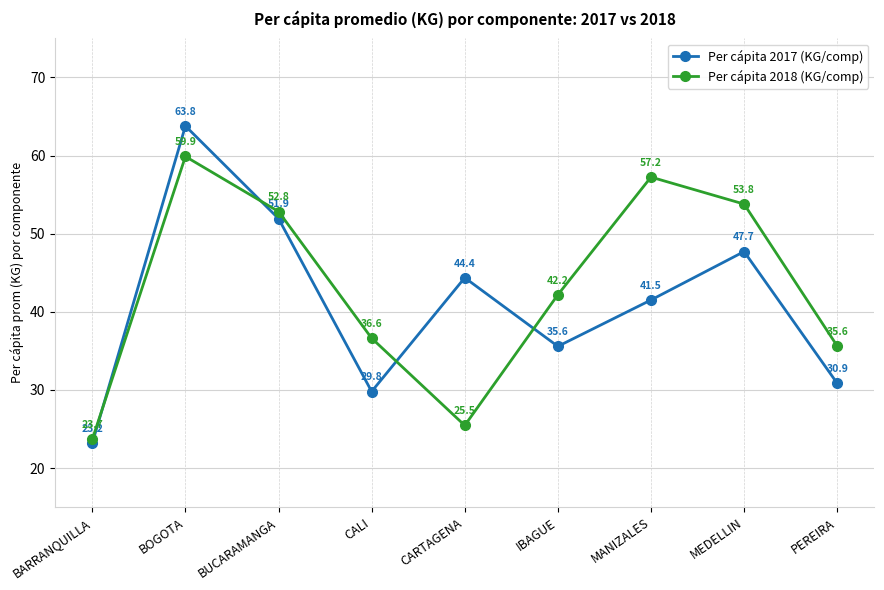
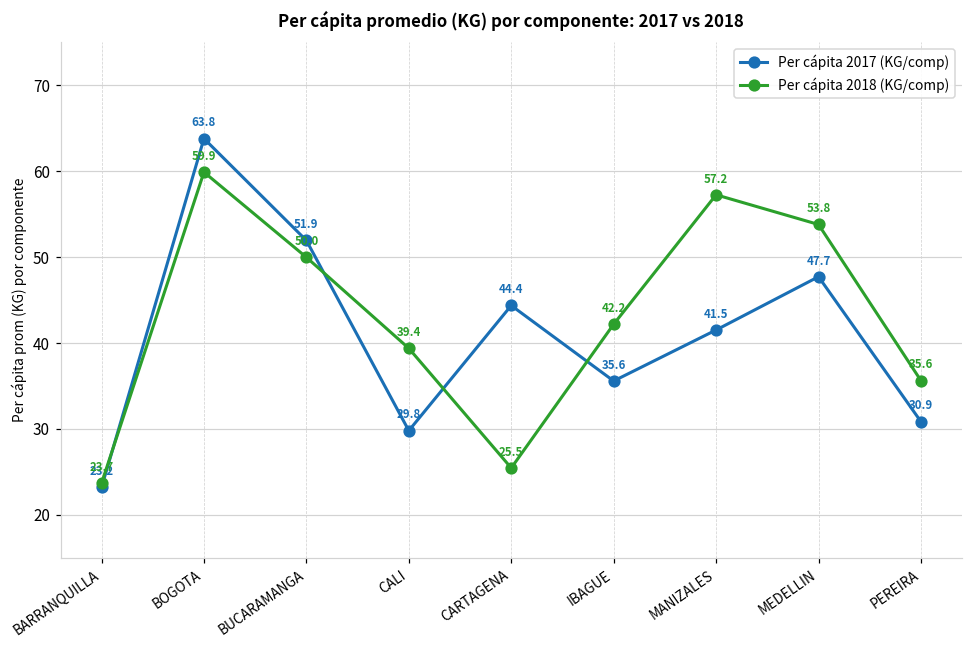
  {
    "Per cápita 2017 (KG/comp)": {
      "BOGOTA": 63.8,
      "CALI": 29.8,
      "CARTAGENA": 44.4,
      "IBAGUE": 35.6,
      "MANIZALES": 41.5,
      "MEDELLIN": 47.7,
      "PEREIRA": 30.9
    },
    "Per cápita 2018 (KG/comp)": {
      "BOGOTA": 59.9,
-     "BUCARAMANGA": 52.8,
-     "CALI": 36.6,
+     "BUCARAMANGA": 50.0,
+     "CALI": 39.4,
      "CARTAGENA": 25.5,
      "IBAGUE": 42.2,
      "MANIZALES": 57.2,
      "MEDELLIN": 53.8,
      "PEREIRA": 35.6
    }
  }
